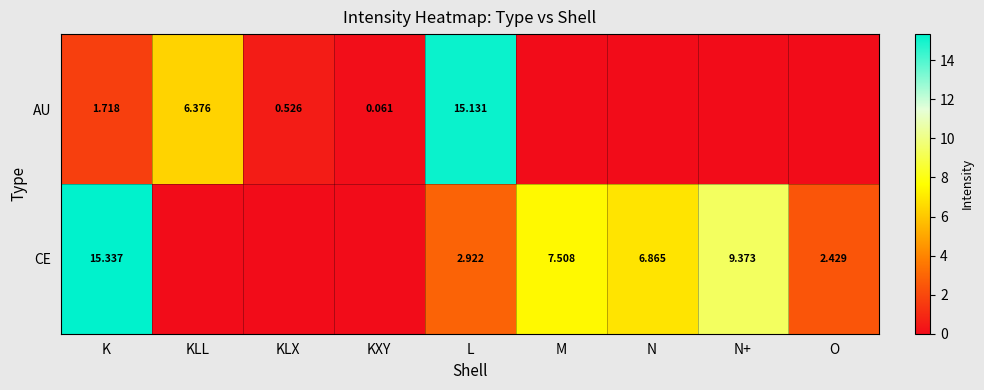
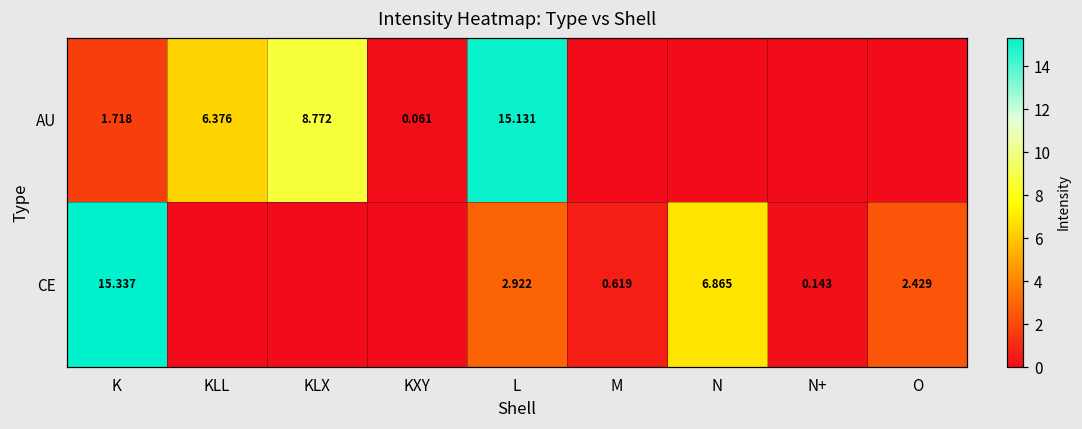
  {
    "AU": {
      "K": 1.718,
      "KLL": 6.376,
-     "KLX": 0.526,
+     "KLX": 8.772,
      "KXY": 0.061,
      "L": 15.131
    },
    "CE": {
      "K": 15.337,
      "L": 2.922,
-     "M": 7.508,
+     "M": 0.619,
      "N": 6.865,
-     "N+": 9.373,
+     "N+": 0.143,
      "O": 2.429
    }
  }
